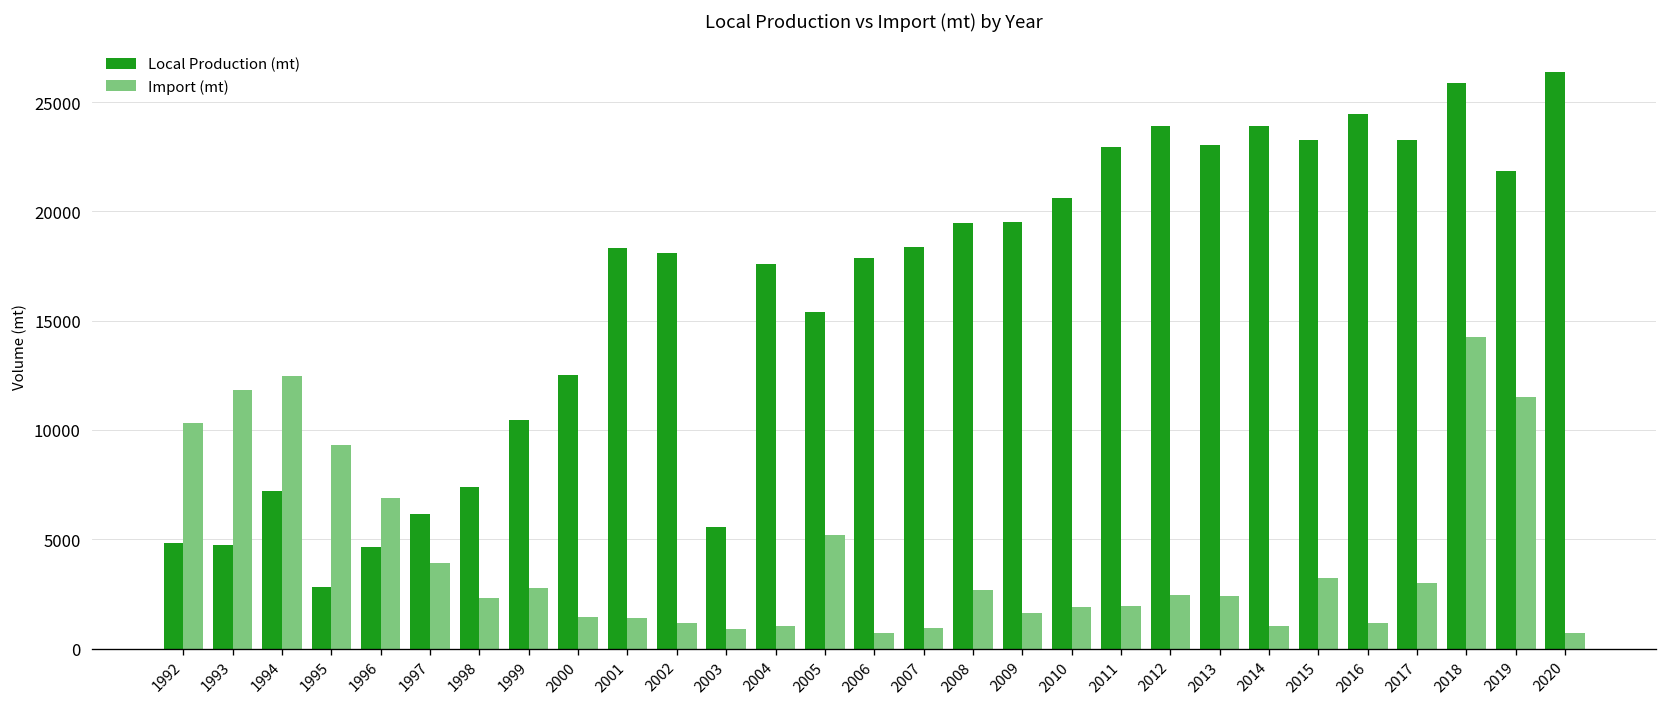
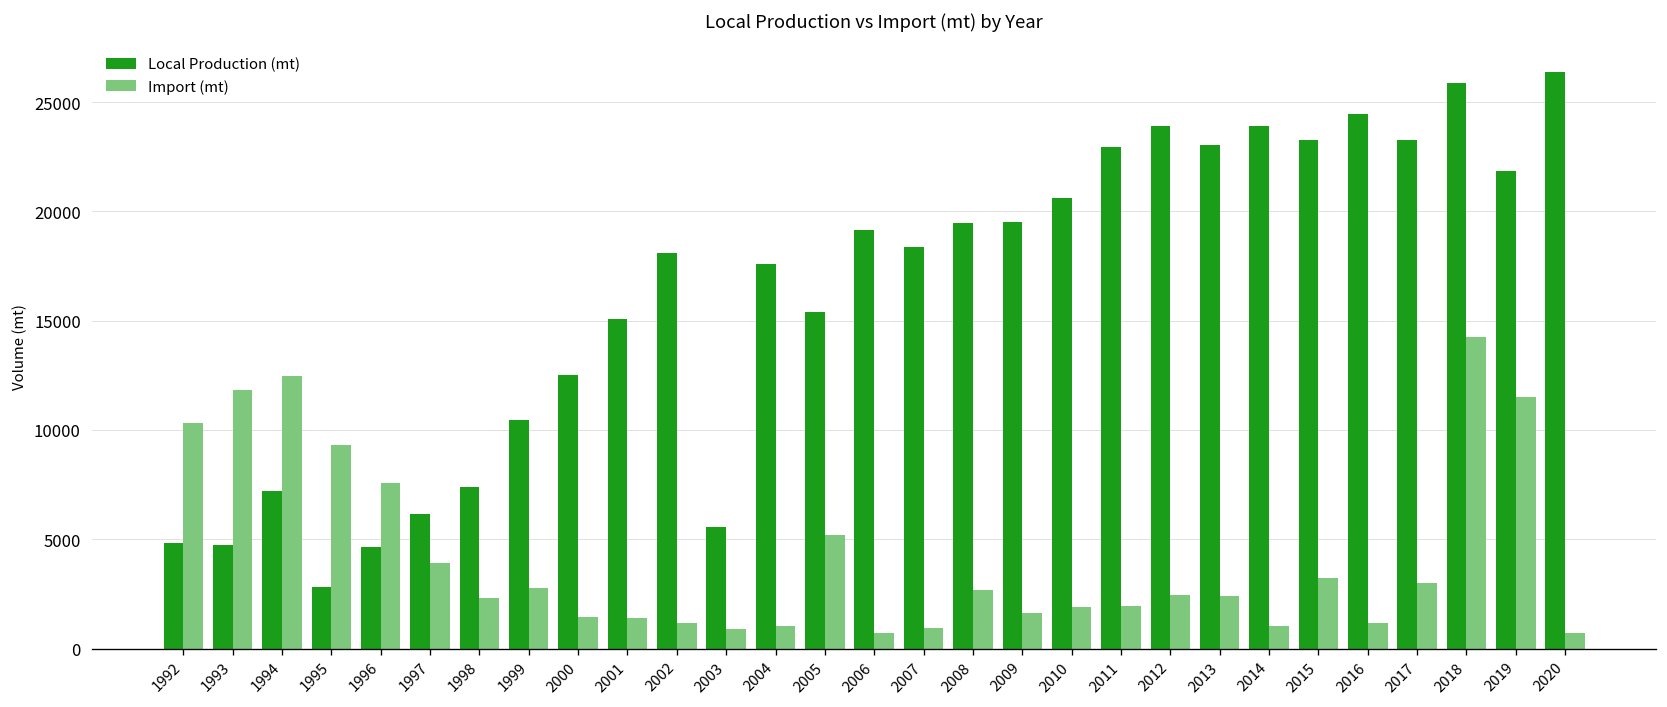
  {
    "Local Production (mt)": {
      "1992": 4800,
      "1993": 4700,
      "1994": 7200,
      "1995": 2800,
      "1996": 4700,
      "1997": 6100,
      "1998": 7400,
      "1999": 10500,
      "2000": 12500,
-     "2001": 18300,
+     "2001": 15100,
      "2002": 18100,
      "2003": 5600,
      "2004": 17600,
      "2005": 15400,
-     "2006": 17900,
+     "2006": 19200,
      "2007": 18400,
      "2008": 19500,
      "2009": 19500,
      "2010": 20600,
      "2011": 23000,
      "2012": 23900,
      "2013": 23100,
      "2014": 23900,
      "2015": 23300,
      "2016": 24500,
      "2017": 23300,
      "2018": 25900,
      "2019": 21800,
      "2020": 26400
    },
    "Import (mt)": {
      "1992": 10300,
      "1993": 11800,
      "1994": 12500,
      "1995": 9300,
-     "1996": 6900,
+     "1996": 7600,
      "1997": 3900,
      "1998": 2300,
      "1999": 2800,
      "2000": 1400,
      "2001": 1400,
      "2002": 1200,
      "2003": 900,
      "2004": 1000,
      "2005": 5200,
      "2006": 700,
      "2007": 900,
      "2008": 2700,
      "2009": 1600,
      "2010": 1900,
      "2011": 2000,
      "2012": 2500,
      "2013": 2400,
      "2014": 1000,
      "2015": 3200,
      "2016": 1200,
      "2017": 3000,
      "2018": 14300,
      "2019": 11500,
      "2020": 700
    }
  }
